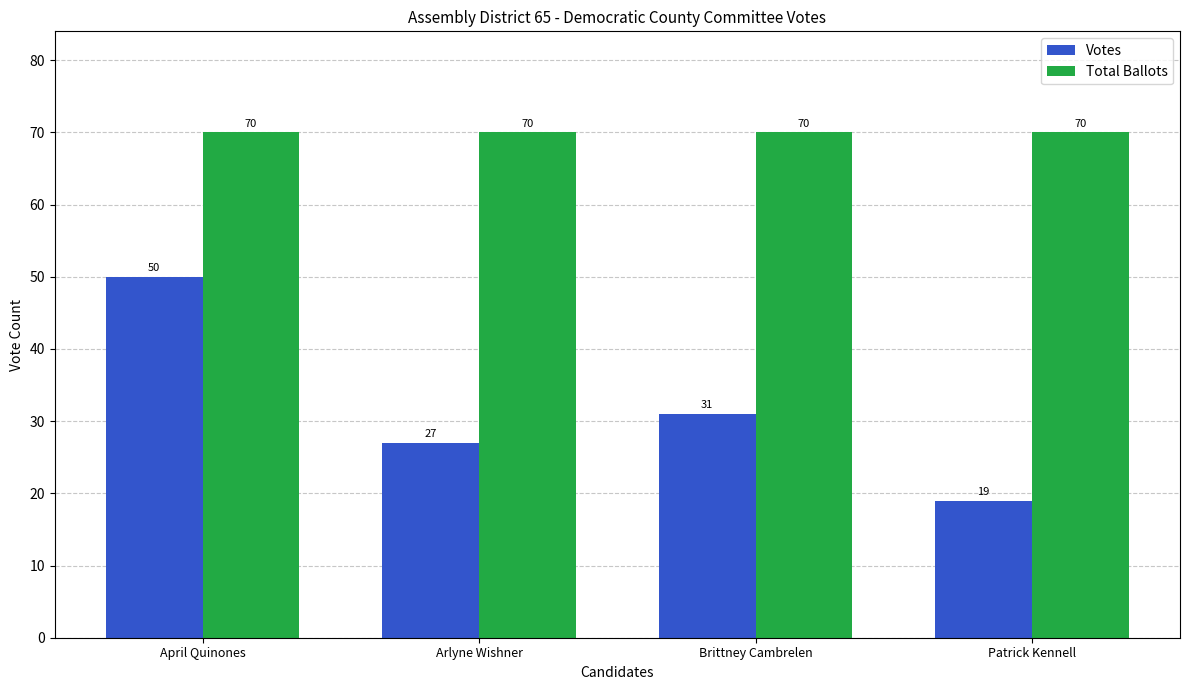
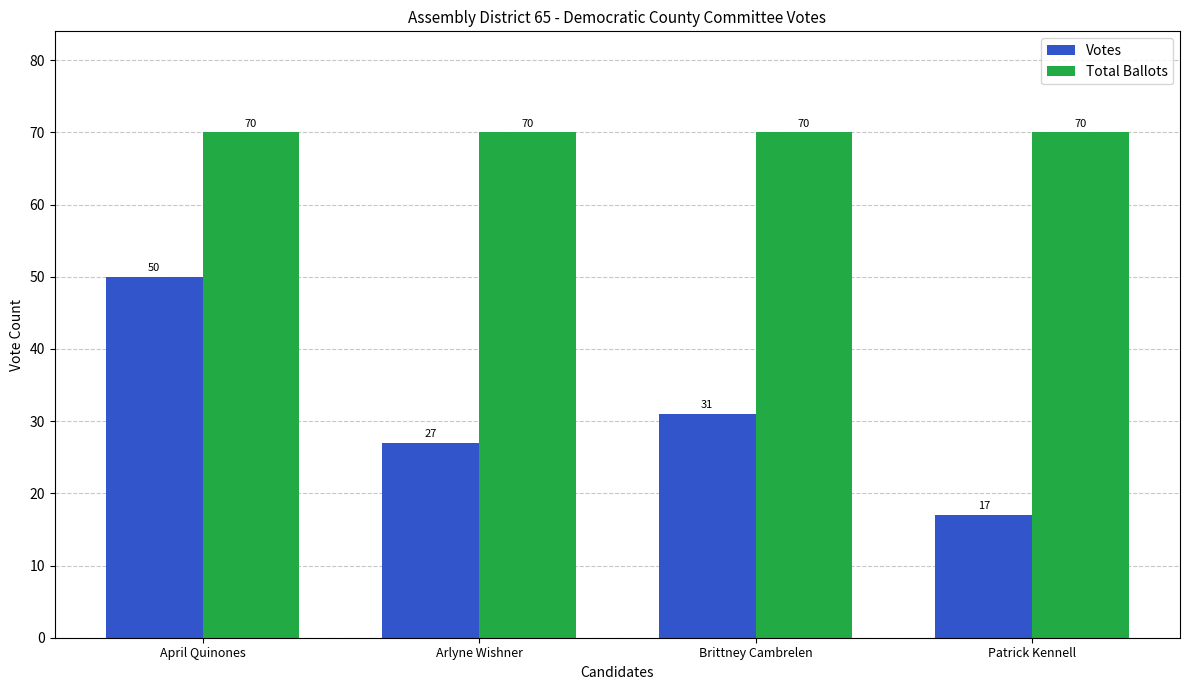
  {
    "Votes": {
      "April Quinones": 50,
      "Arlyne Wishner": 27,
      "Brittney Cambrelen": 31,
-     "Patrick Kennell": 19
+     "Patrick Kennell": 17
    },
    "Total Ballots": {
      "April Quinones": 70,
      "Arlyne Wishner": 70,
      "Brittney Cambrelen": 70,
      "Patrick Kennell": 70
    }
  }
